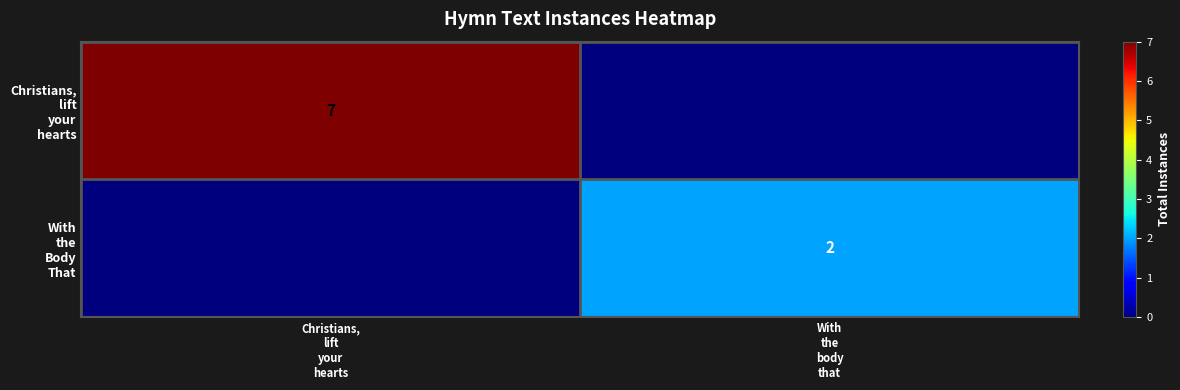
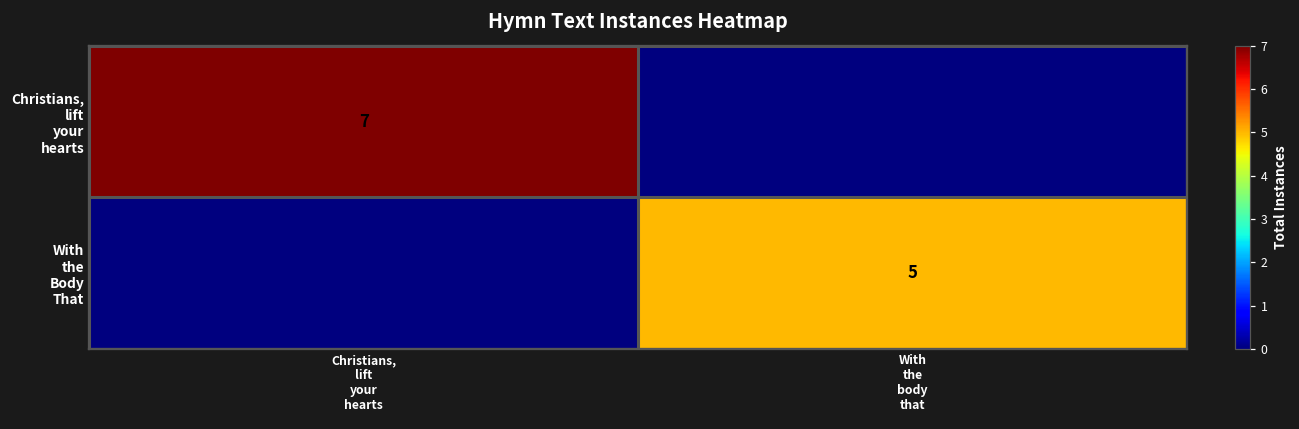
  {
    "Christians, lift your hearts": {
      "Christians, lift your hearts": 7
    },
    "With the Body That": {
-     "With the body that": 2
+     "With the body that": 5
    }
  }
